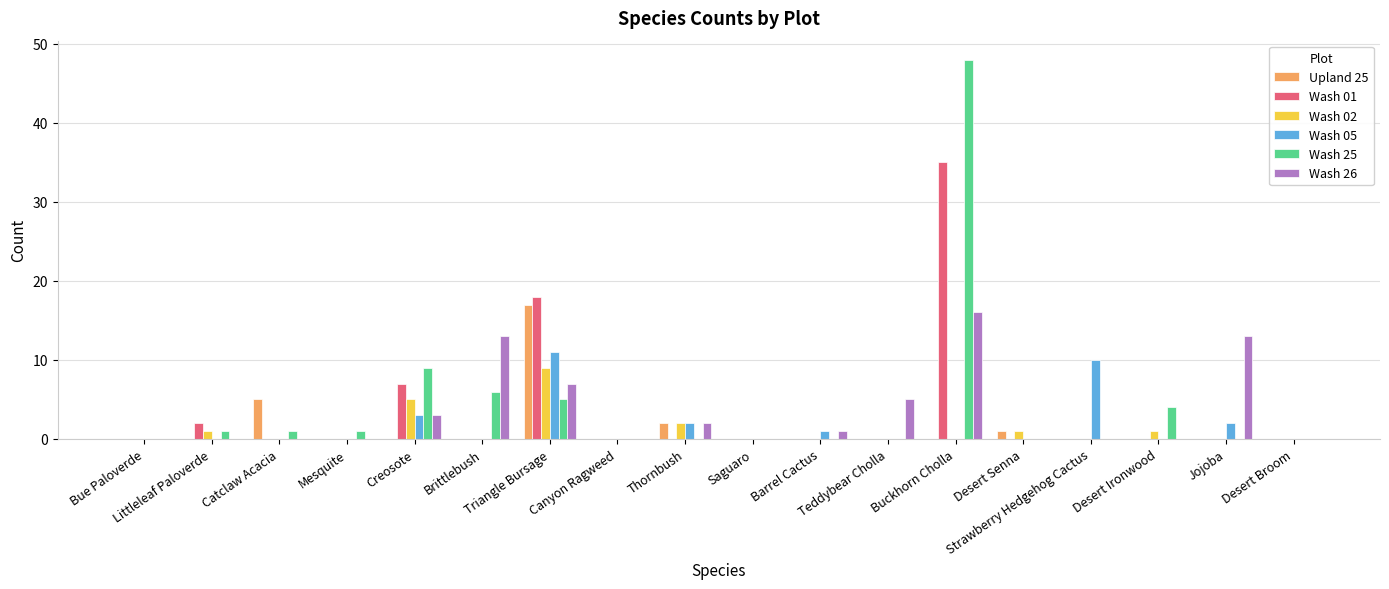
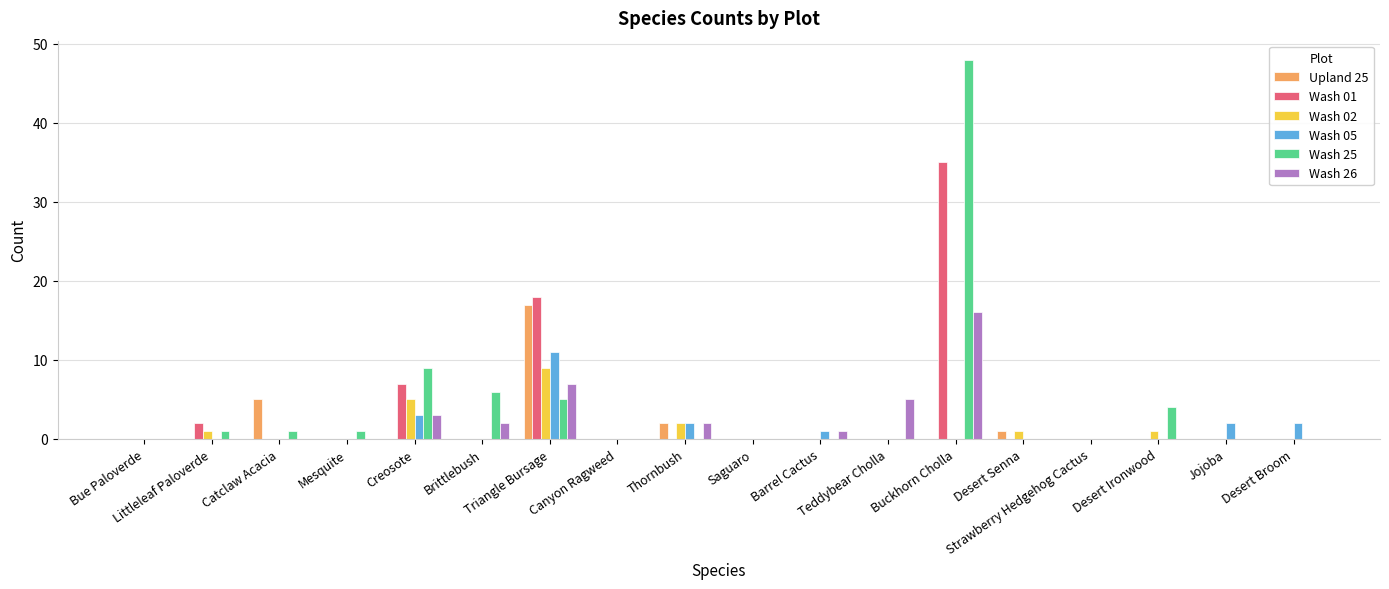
  {
    "Wash 01": {
      "Bue Paloverde": 0,
      "Littleleaf Paloverde": 2,
      "Catclaw Acacia": 0,
      "Mesquite": 0,
      "Creosote": 7,
      "Brittlebush": 0,
      "Triangle Bursage": 18,
      "Canyon Ragweed": 0,
      "Thornbush": 0,
      "Saguaro": 0,
      "Barrel Cactus": 0,
      "Teddybear Cholla": 0,
      "Buckhorn Cholla": 35,
      "Desert Senna": 0,
      "Strawberry Hedgehog Cactus": 0,
      "Desert Ironwood": 0,
      "Jojoba": 0,
      "Desert Broom": 0
    },
    "Wash 05": {
      "Bue Paloverde": 0,
      "Littleleaf Paloverde": 0,
      "Catclaw Acacia": 0,
      "Mesquite": 0,
      "Creosote": 3,
      "Brittlebush": 0,
      "Triangle Bursage": 11,
      "Canyon Ragweed": 0,
      "Thornbush": 2,
      "Saguaro": 0,
      "Barrel Cactus": 1,
      "Teddybear Cholla": 0,
      "Buckhorn Cholla": 0,
      "Desert Senna": 0,
-     "Strawberry Hedgehog Cactus": 10,
+     "Strawberry Hedgehog Cactus": 0,
      "Desert Ironwood": 0,
      "Jojoba": 2,
-     "Desert Broom": 0
+     "Desert Broom": 2
    },
    "Wash 25": {
      "Bue Paloverde": 0,
      "Littleleaf Paloverde": 1,
      "Catclaw Acacia": 1,
      "Mesquite": 1,
      "Creosote": 9,
      "Brittlebush": 6,
      "Triangle Bursage": 5,
      "Canyon Ragweed": 0,
      "Thornbush": 0,
      "Saguaro": 0,
      "Barrel Cactus": 0,
      "Teddybear Cholla": 0,
      "Buckhorn Cholla": 48,
      "Desert Senna": 0,
      "Strawberry Hedgehog Cactus": 0,
      "Desert Ironwood": 4,
      "Jojoba": 0,
      "Desert Broom": 0
    },
    "Wash 26": {
      "Bue Paloverde": 0,
      "Littleleaf Paloverde": 0,
      "Catclaw Acacia": 0,
      "Mesquite": 0,
      "Creosote": 3,
-     "Brittlebush": 13,
+     "Brittlebush": 2,
      "Triangle Bursage": 7,
      "Canyon Ragweed": 0,
      "Thornbush": 2,
      "Saguaro": 0,
      "Barrel Cactus": 1,
      "Teddybear Cholla": 5,
      "Buckhorn Cholla": 16,
      "Desert Senna": 0,
      "Strawberry Hedgehog Cactus": 0,
      "Desert Ironwood": 0,
-     "Jojoba": 13,
+     "Jojoba": 0,
      "Desert Broom": 0
    }
  }
